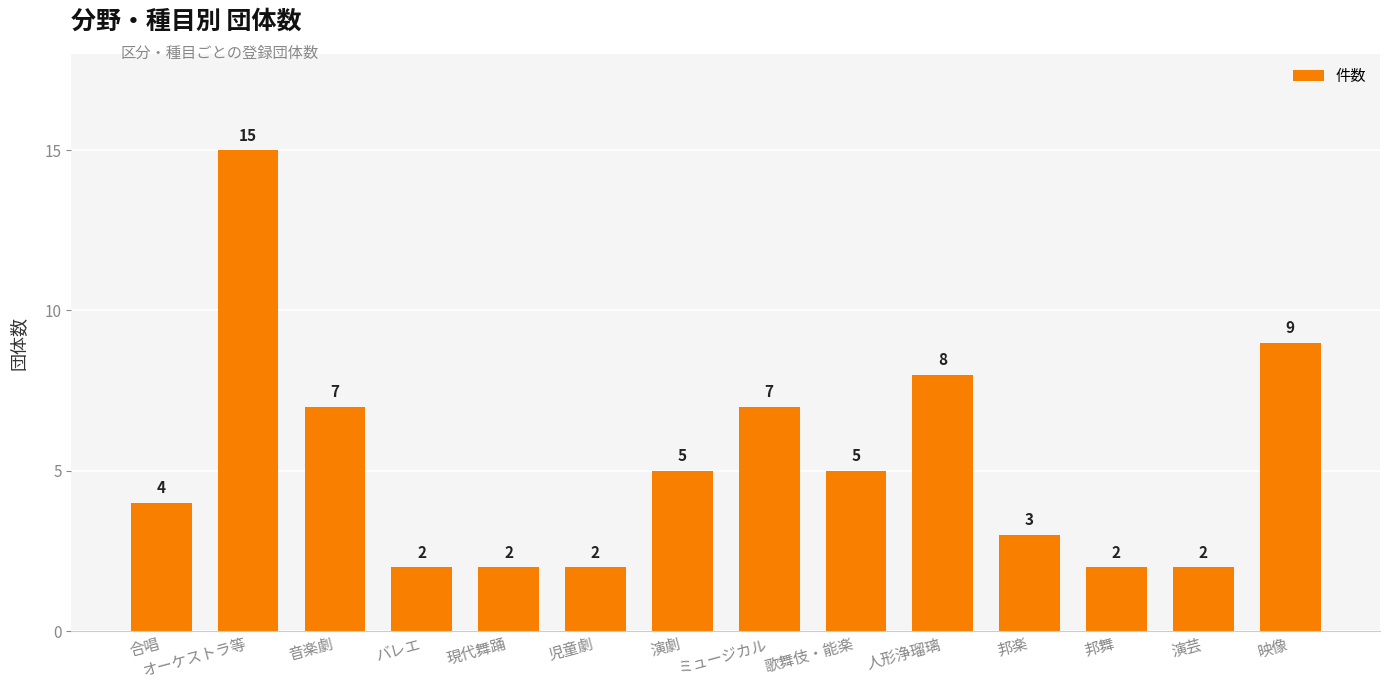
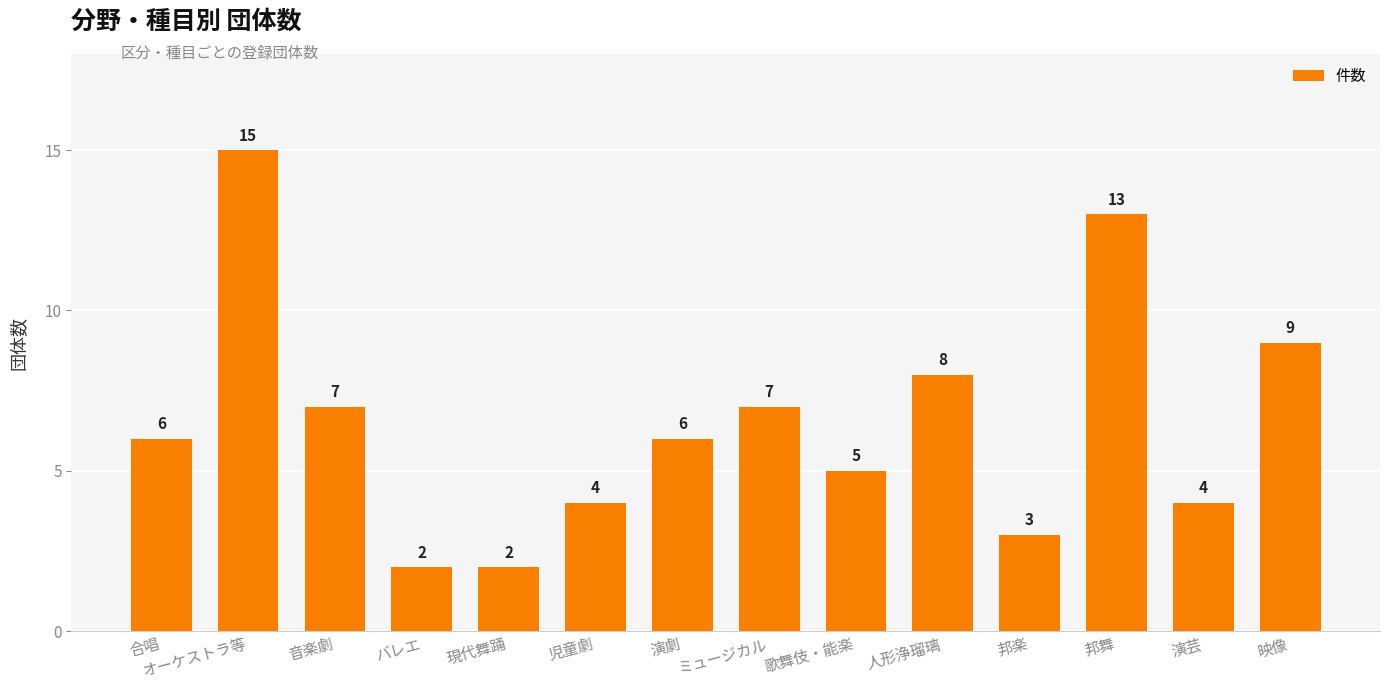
  {
-   "合唱": 4,
+   "合唱": 6,
    "オーケストラ等": 15,
    "音楽劇": 7,
    "バレエ": 2,
    "現代舞踊": 2,
-   "児童劇": 2,
-   "演劇": 5,
+   "児童劇": 4,
+   "演劇": 6,
    "ミュージカル": 7,
    "歌舞伎・能楽": 5,
    "人形浄瑠璃": 8,
    "邦楽": 3,
-   "邦舞": 2,
-   "演芸": 2,
+   "邦舞": 13,
+   "演芸": 4,
    "映像": 9
  }
